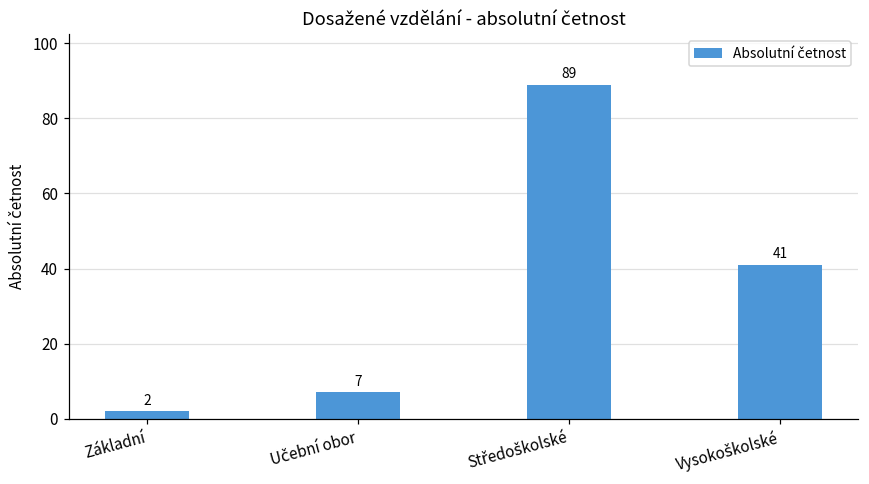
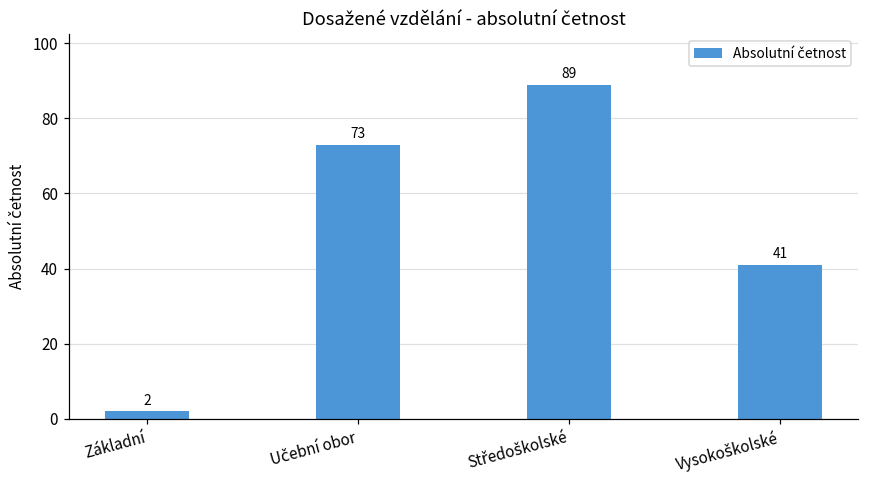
  {
    "Základní": 2,
-   "Učební obor": 7,
+   "Učební obor": 73,
    "Středoškolské": 89,
    "Vysokoškolské": 41
  }
